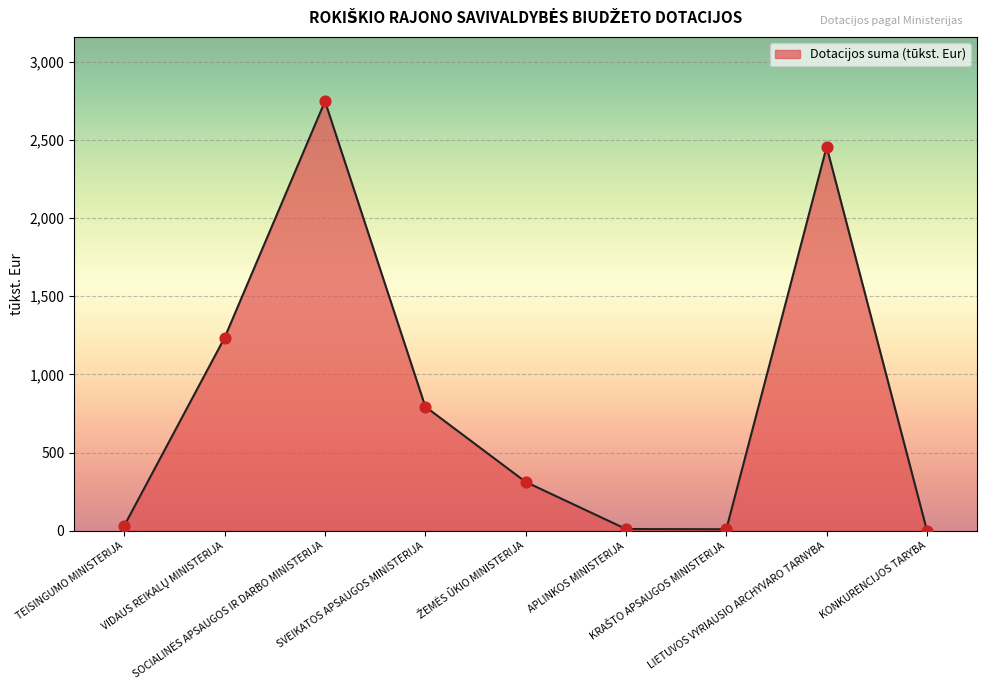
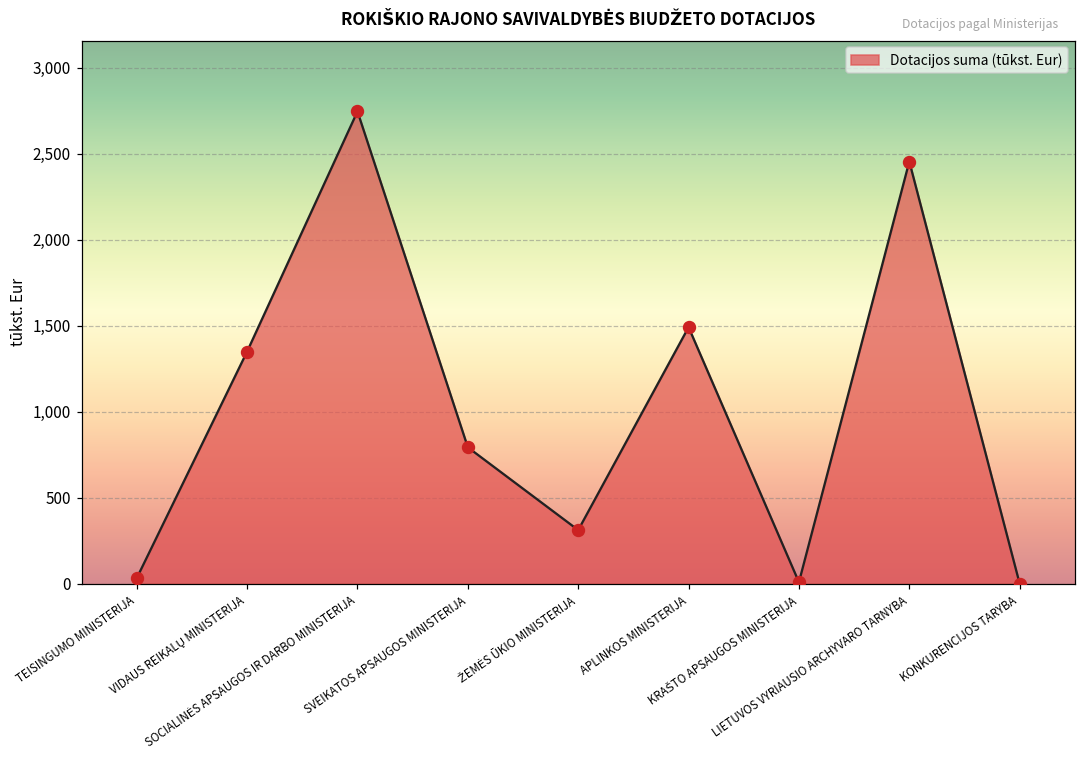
  {
    "TEISINGUMO MINISTERIJA": "30",
-   "VIDAUS REIKALŲ MINISTERIJA": "1,230",
+   "VIDAUS REIKALŲ MINISTERIJA": "1,350",
    "SOCIALINĖS APSAUGOS IR DARBO MINISTERIJA": "2,750",
    "SVEIKATOS APSAUGOS MINISTERIJA": "790",
    "ŽEMĖS ŪKIO MINISTERIJA": "310",
-   "APLINKOS MINISTERIJA": "10",
+   "APLINKOS MINISTERIJA": "1,490",
    "KRAŠTO APSAUGOS MINISTERIJA": "10",
    "LIETUVOS VYRIAUSIO ARCHYVARO TARNYBA": "2,450",
    "KONKURENCIJOS TARYBA": "0"
  }
